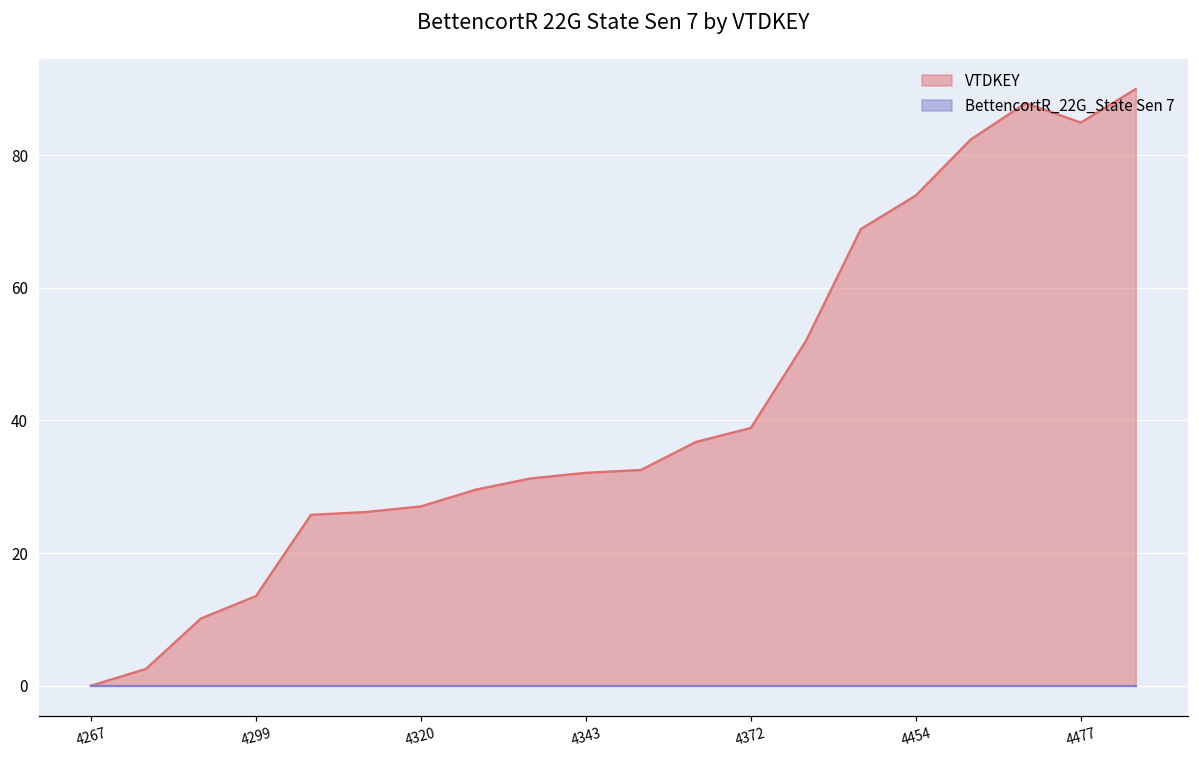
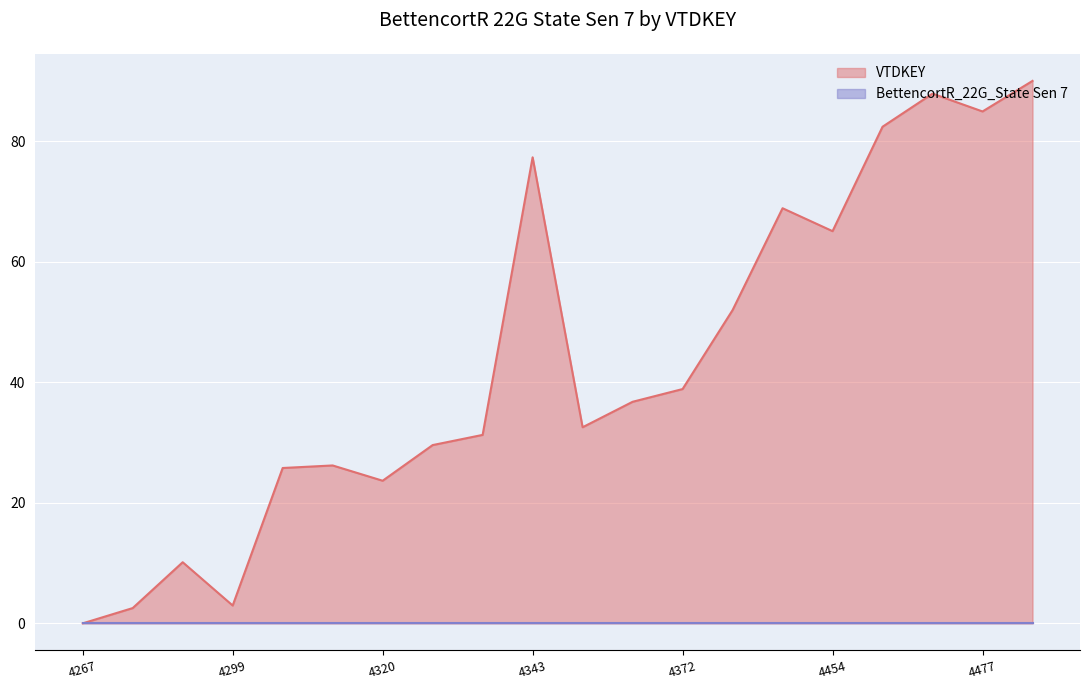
  {
    "VTDKEY": {
-     "4299": 14,
-     "4320": 27,
-     "4343": 32,
+     "4299": 3,
+     "4320": 24,
+     "4343": 77,
      "4372": 39,
-     "4454": 74,
+     "4454": 65,
      "4477": 85
    },
    "BettencortR_22G_State Sen 7": {
      "4299": 0,
      "4320": 0,
      "4343": 0,
      "4372": 0,
      "4454": 0,
      "4477": 0
    }
  }
